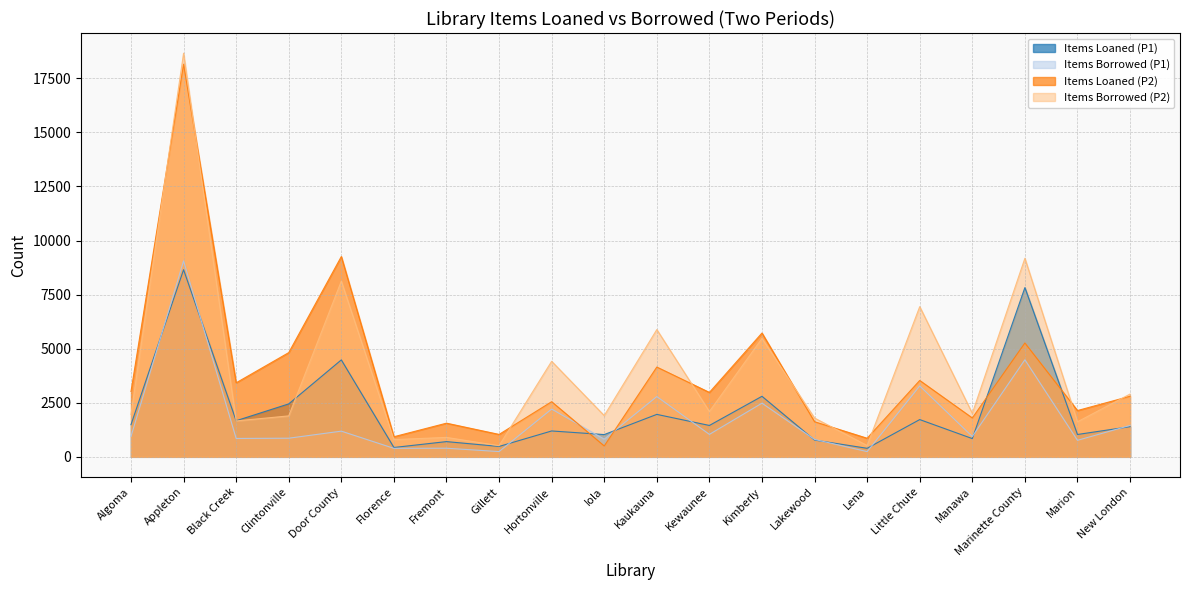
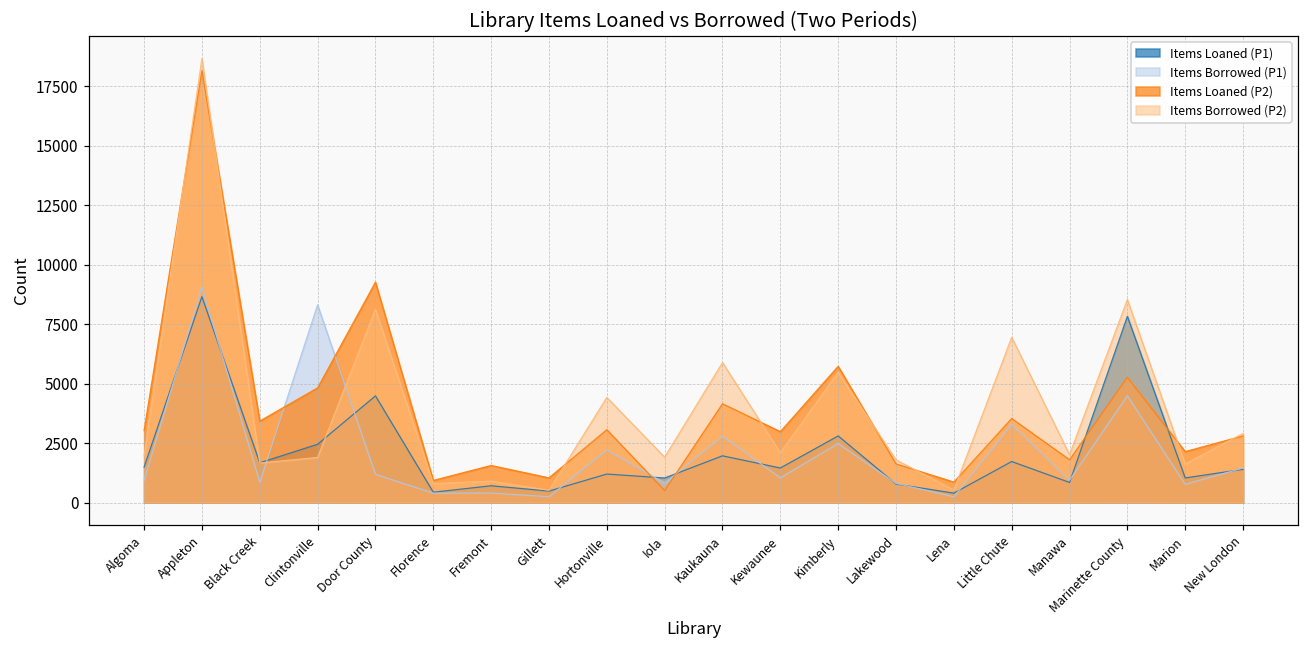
  {
    "Items Loaned (P1)": {
      "Algoma": 1500,
      "Appleton": 8600,
      "Clintonville": 2400,
      "Door County": 4500,
      "Fremont": 700,
      "Hortonville": 1200,
      "Iola": 1000,
      "Kaukauna": 2000,
      "Kewaunee": 1500,
      "Kimberly": 2800,
      "Lena": 400,
      "Little Chute": 1700,
      "Marinette County": 7800,
      "Marion": 1000
    },
    "Items Borrowed (P1)": {
      "Algoma": 900,
      "Appleton": 9100,
      "Black Creek": 900,
-     "Clintonville": 900,
+     "Clintonville": 8300,
      "Door County": 1200,
      "Fremont": 400,
      "Gillett": 200,
      "Hortonville": 2200,
      "Iola": 800,
      "Kaukauna": 2800,
      "Kewaunee": 1000,
      "Kimberly": 2500,
      "Lena": 200,
      "Little Chute": 3300,
      "Marinette County": 4500,
      "Marion": 800
    },
    "Items Loaned (P2)": {
      "Algoma": 3000,
      "Appleton": 18100,
      "Black Creek": 3400,
      "Clintonville": 4800,
      "Door County": 9300,
      "Florence": 900,
      "Fremont": 1600,
      "Gillett": 1000,
-     "Hortonville": 2500,
+     "Hortonville": 3100,
      "Iola": 500,
      "Kaukauna": 4200,
      "Kewaunee": 3000,
      "Kimberly": 5700,
      "Lakewood": 1600,
      "Lena": 900,
      "Little Chute": 3500,
      "Manawa": 1800,
      "Marinette County": 5300,
      "Marion": 2100
    },
    "Items Borrowed (P2)": {
      "Algoma": 2000,
      "Appleton": 18700,
      "Clintonville": 1900,
      "Door County": 8100,
      "Florence": 800,
      "Fremont": 900,
      "Hortonville": 4400,
      "Iola": 1900,
      "Kaukauna": 5900,
      "Kewaunee": 2100,
      "Kimberly": 5500,
      "Lakewood": 1800,
      "Lena": 500,
      "Little Chute": 6900,
      "Manawa": 2000,
-     "Marinette County": 9200,
+     "Marinette County": 8500,
      "Marion": 1600
    }
  }
